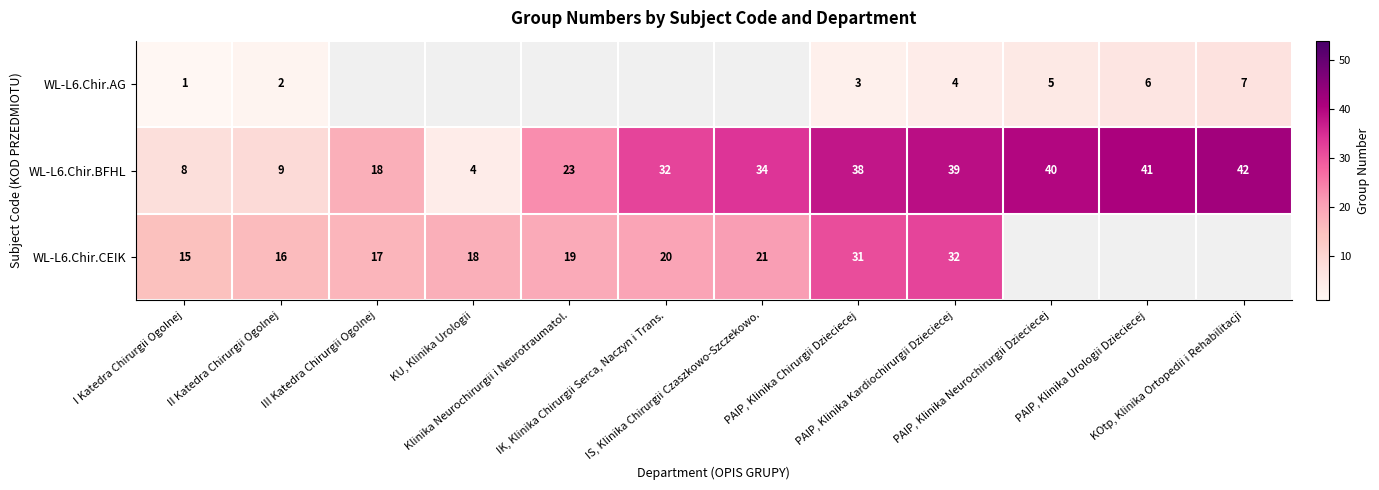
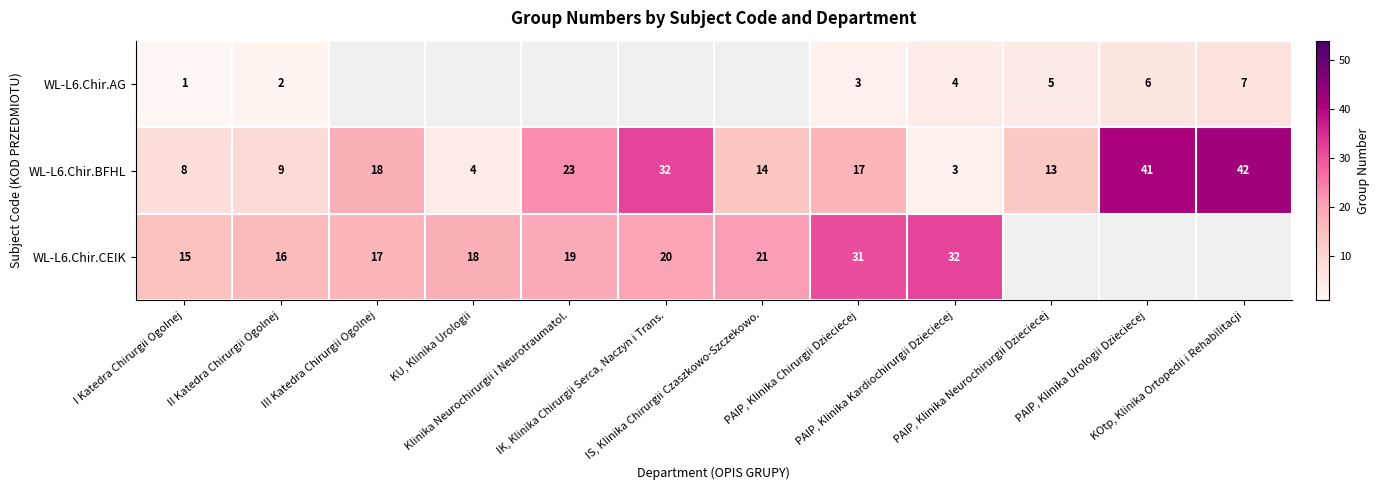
  {
    "WL-L6.Chir.AG": {
      "I Katedra Chirurgii Ogolnej": 1,
      "II Katedra Chirurgii Ogolnej": 2,
      "PAIP, Klinika Chirurgii Dzieciecej": 3,
      "PAIP, Klinika Kardiochirurgii Dzieciecej": 4,
      "PAIP, Klinika Neurochirurgii Dzieciecej": 5,
      "PAIP, Klinika Urologii Dzieciecej": 6,
      "KOtp, Klinika Ortopedii i Rehabilitacji": 7
    },
    "WL-L6.Chir.BFHL": {
      "I Katedra Chirurgii Ogolnej": 8,
      "II Katedra Chirurgii Ogolnej": 9,
      "III Katedra Chirurgii Ogolnej": 18,
      "KU, Klinika Urologii": 4,
      "Klinika Neurochirurgii i Neurotraumatol.": 23,
      "IK, Klinika Chirurgii Serca, Naczyn i Trans.": 32,
-     "IS, Klinika Chirurgii Czaszkowo-Szczekowo.": 34,
-     "PAIP, Klinika Chirurgii Dzieciecej": 38,
-     "PAIP, Klinika Kardiochirurgii Dzieciecej": 39,
-     "PAIP, Klinika Neurochirurgii Dzieciecej": 40,
+     "IS, Klinika Chirurgii Czaszkowo-Szczekowo.": 14,
+     "PAIP, Klinika Chirurgii Dzieciecej": 17,
+     "PAIP, Klinika Kardiochirurgii Dzieciecej": 3,
+     "PAIP, Klinika Neurochirurgii Dzieciecej": 13,
      "PAIP, Klinika Urologii Dzieciecej": 41,
      "KOtp, Klinika Ortopedii i Rehabilitacji": 42
    },
    "WL-L6.Chir.CEIK": {
      "I Katedra Chirurgii Ogolnej": 15,
      "II Katedra Chirurgii Ogolnej": 16,
      "III Katedra Chirurgii Ogolnej": 17,
      "KU, Klinika Urologii": 18,
      "Klinika Neurochirurgii i Neurotraumatol.": 19,
      "IK, Klinika Chirurgii Serca, Naczyn i Trans.": 20,
      "IS, Klinika Chirurgii Czaszkowo-Szczekowo.": 21,
      "PAIP, Klinika Chirurgii Dzieciecej": 31,
      "PAIP, Klinika Kardiochirurgii Dzieciecej": 32
    }
  }
